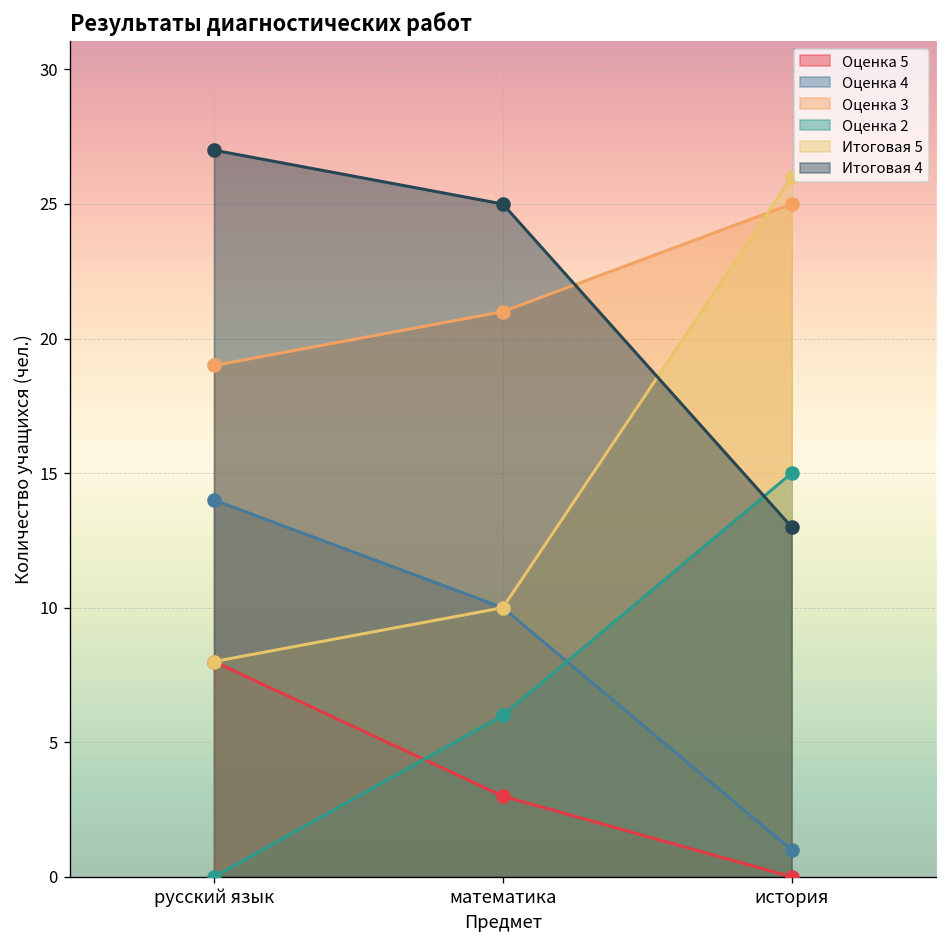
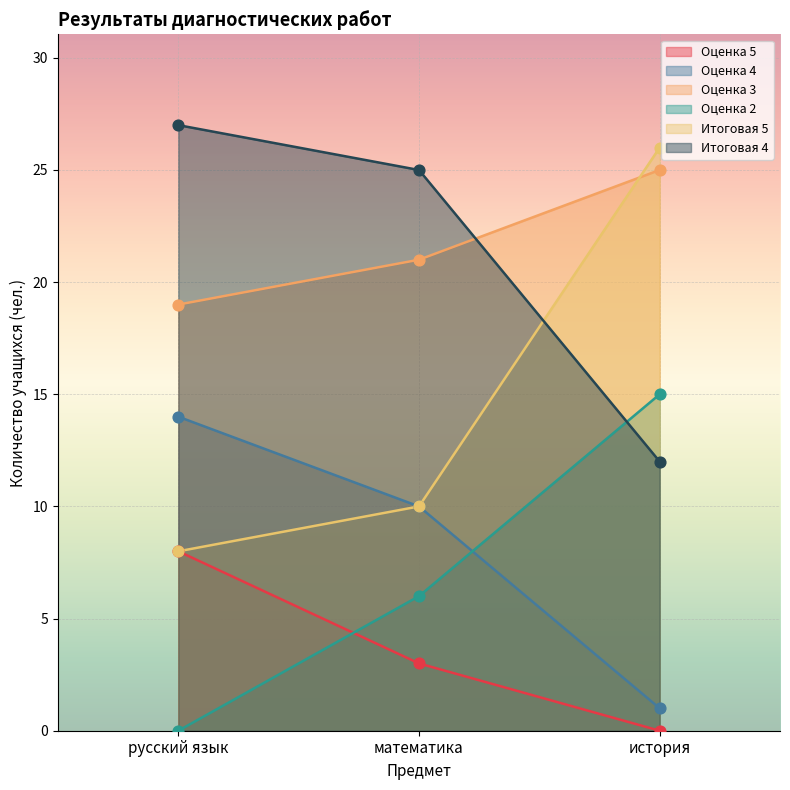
  {
    "Оценка 5": {
      "математика": 3,
      "история": 0
    },
    "Итоговая 4": {
      "русский язык": 27,
      "математика": 25,
-     "история": 13
+     "история": 12
    }
  }
